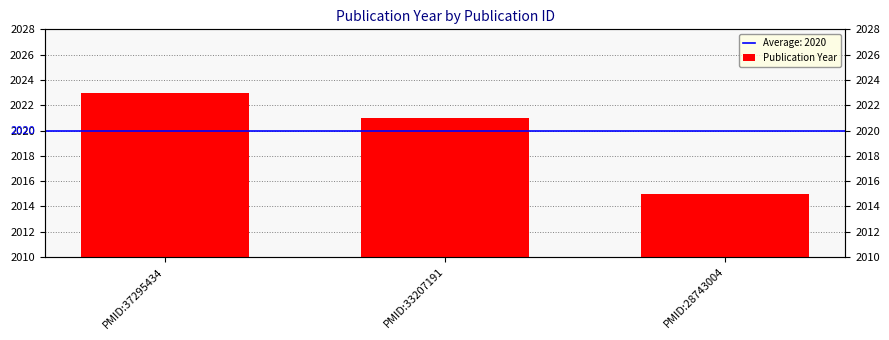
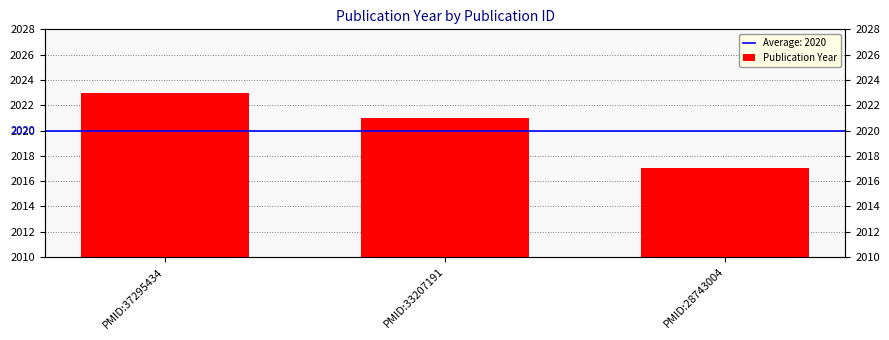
  {
    "PMID:37295434": 2023,
    "PMID:33207191": 2021,
-   "PMID:28743004": 2015
+   "PMID:28743004": 2017
  }
